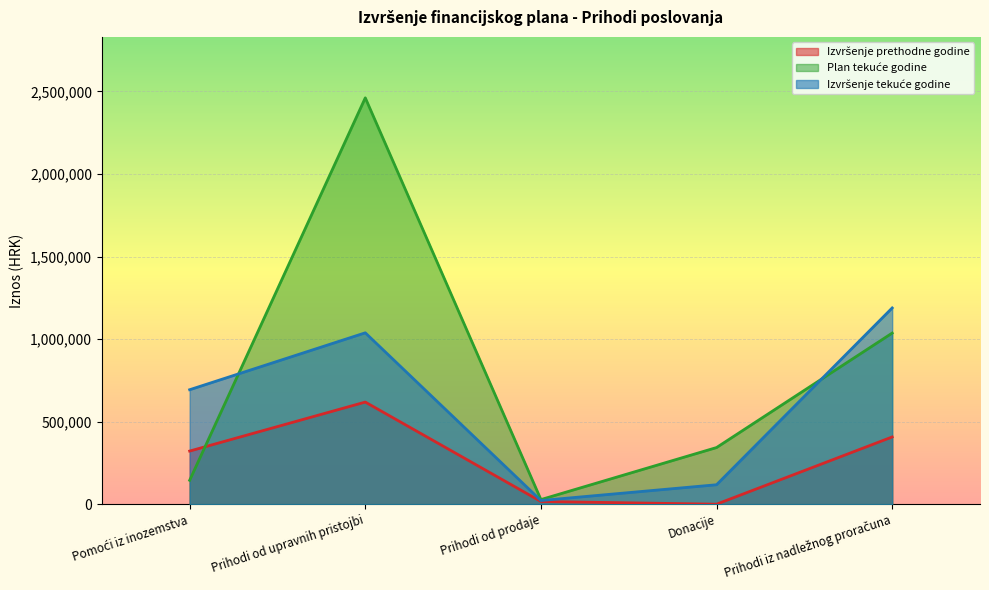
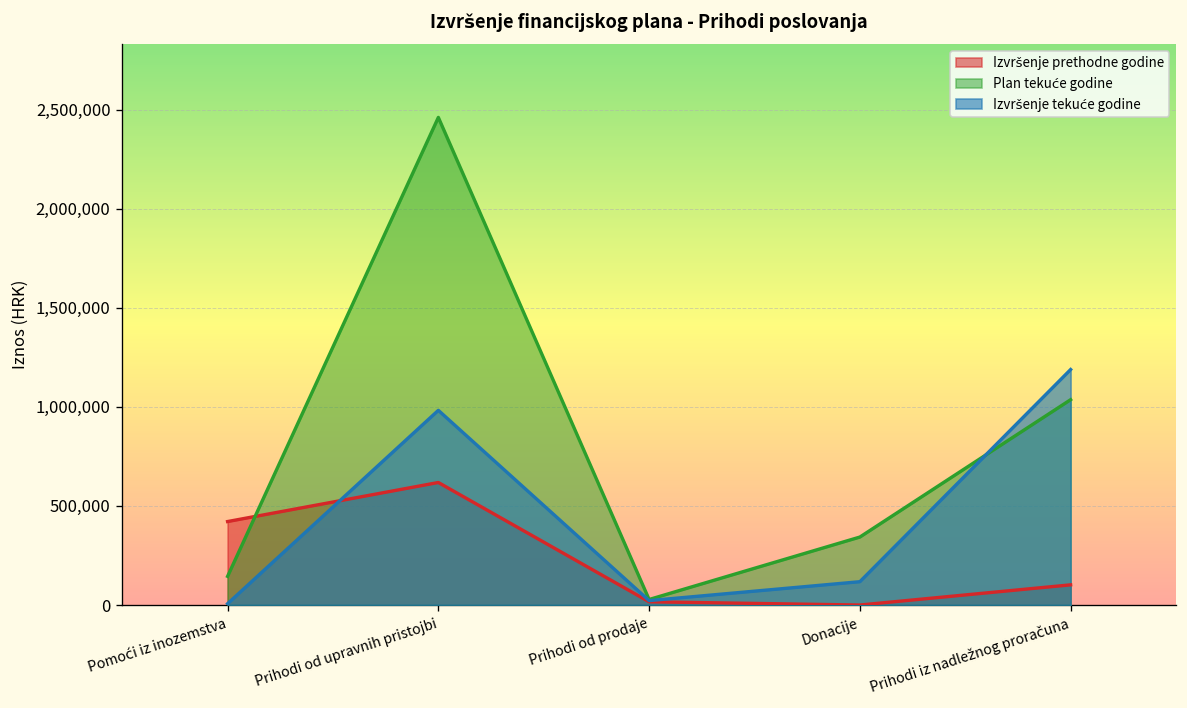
  {
    "Izvršenje prethodne godine": {
-     "Pomoći iz inozemstva": "320,000",
+     "Pomoći iz inozemstva": "420,000",
      "Prihodi od upravnih pristojbi": "620,000",
      "Donacije": "0",
-     "Prihodi iz nadležnog proračuna": "410,000"
+     "Prihodi iz nadležnog proračuna": "100,000"
    },
    "Plan tekuće godine": {
      "Pomoći iz inozemstva": "140,000",
      "Prihodi od upravnih pristojbi": "2,460,000",
      "Donacije": "340,000",
      "Prihodi iz nadležnog proračuna": "1,040,000"
    },
    "Izvršenje tekuće godine": {
-     "Pomoći iz inozemstva": "690,000",
-     "Prihodi od upravnih pristojbi": "1,040,000",
+     "Pomoći iz inozemstva": "10,000",
+     "Prihodi od upravnih pristojbi": "980,000",
      "Donacije": "120,000",
      "Prihodi iz nadležnog proračuna": "1,190,000"
    }
  }
